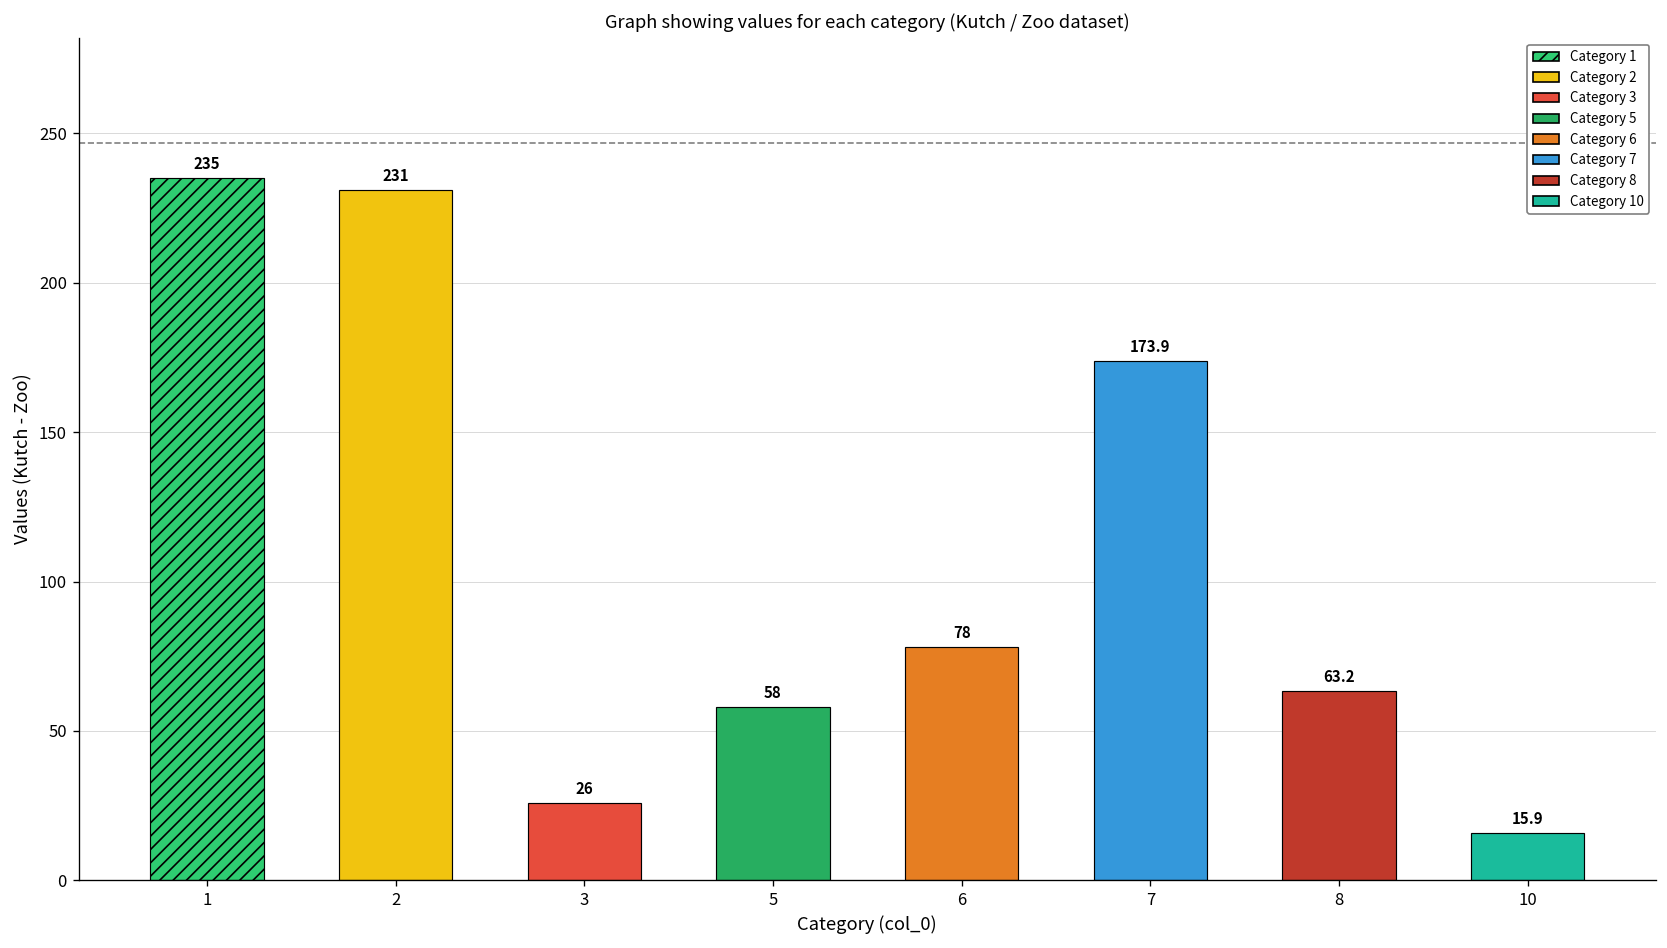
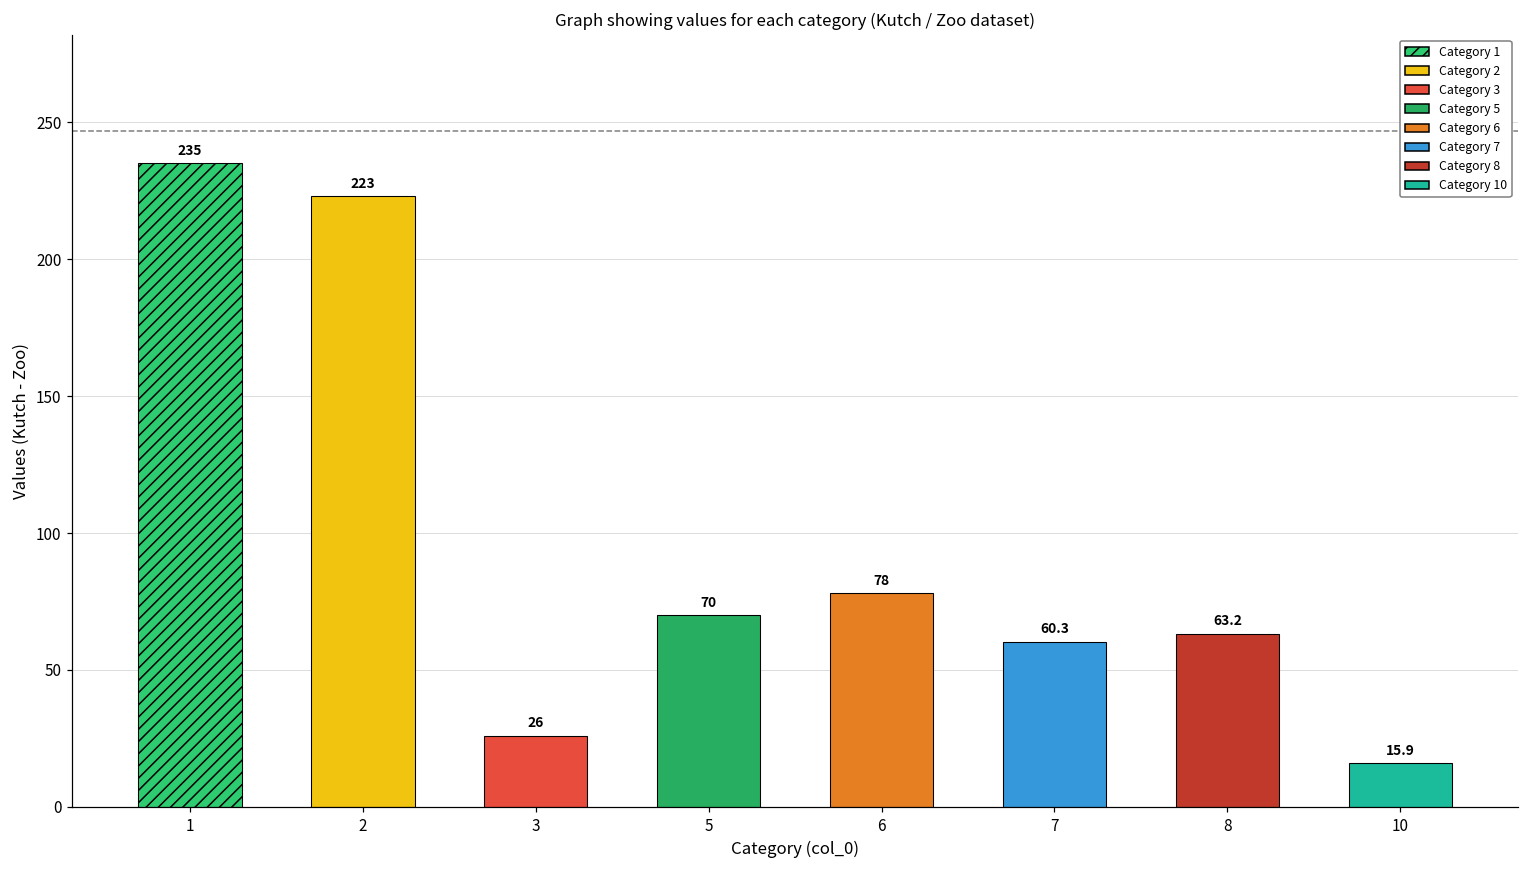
  {
    "1": 235,
-   "2": 231,
+   "2": 223,
    "3": 26,
-   "5": 58,
+   "5": 70,
    "6": 78,
-   "7": 173.9,
+   "7": 60.3,
    "8": 63.2,
    "10": 15.9
  }
